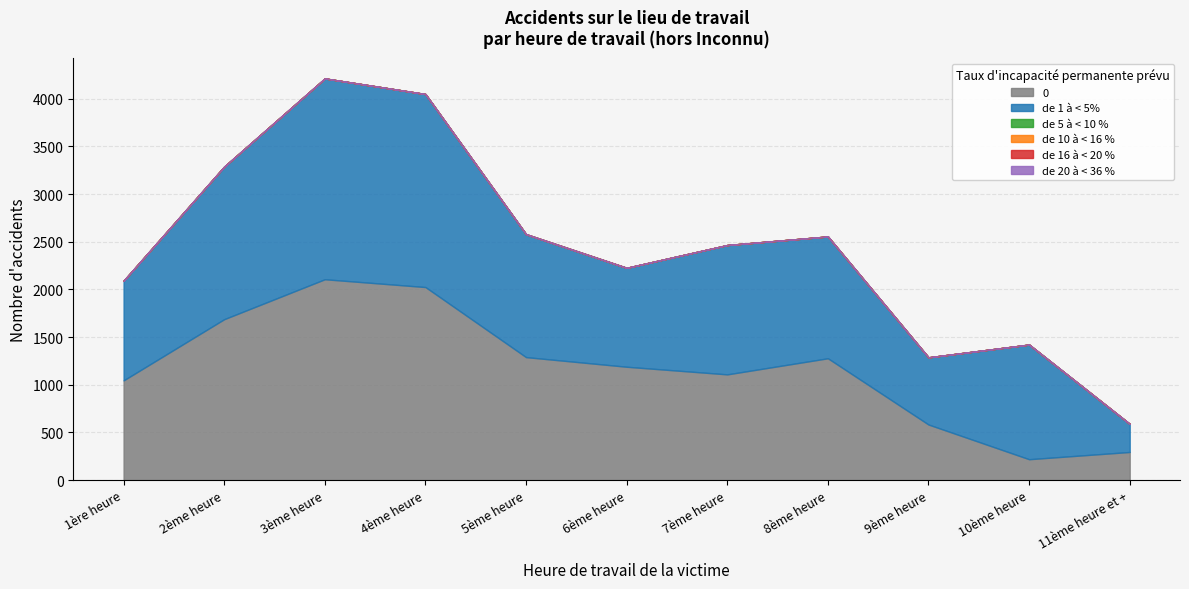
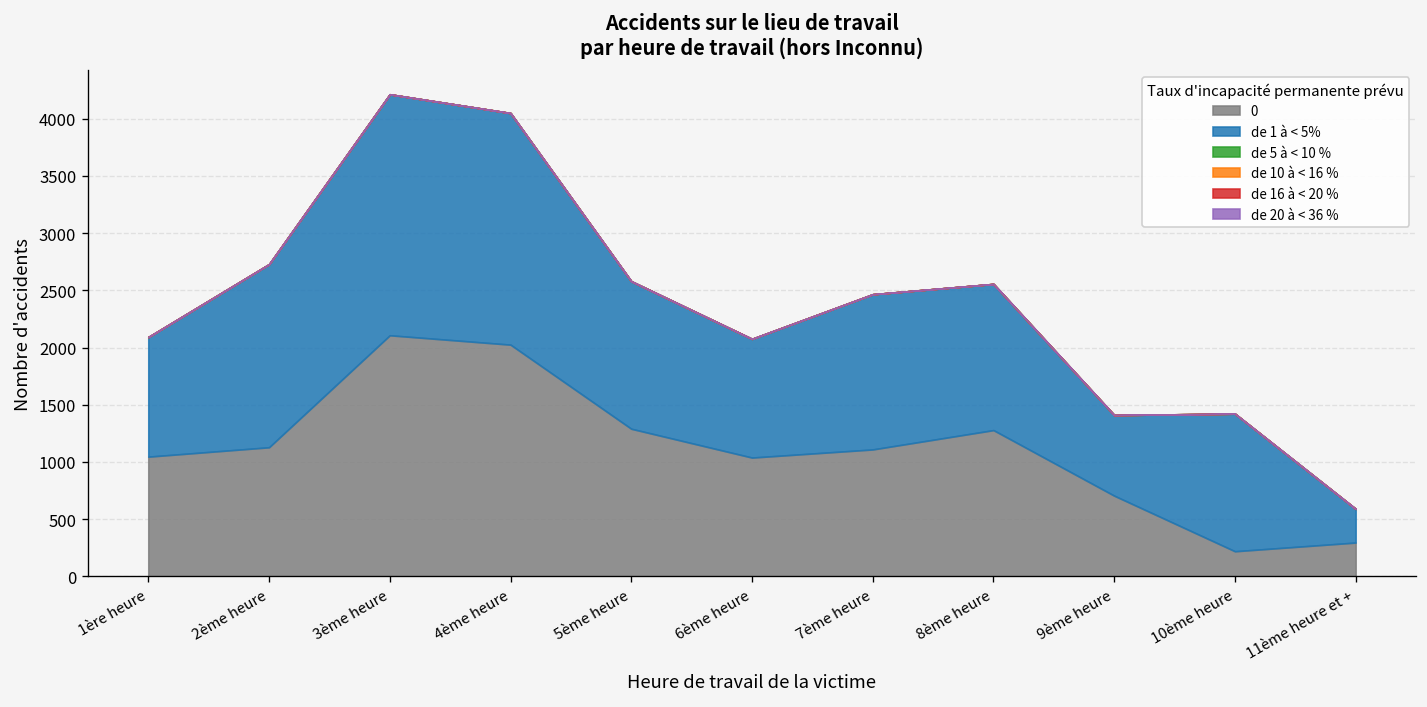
  {
    "0": {
      "1ère heure": 1000,
-     "2ème heure": 1700,
+     "2ème heure": 1100,
      "3ème heure": 2100,
      "4ème heure": 2000,
      "5ème heure": 1300,
-     "6ème heure": 1200,
+     "6ème heure": 1000,
      "7ème heure": 1100,
      "8ème heure": 1300,
-     "9ème heure": 600,
+     "9ème heure": 700,
      "10ème heure": 200,
      "11ème heure et +": 300
    }
  }
